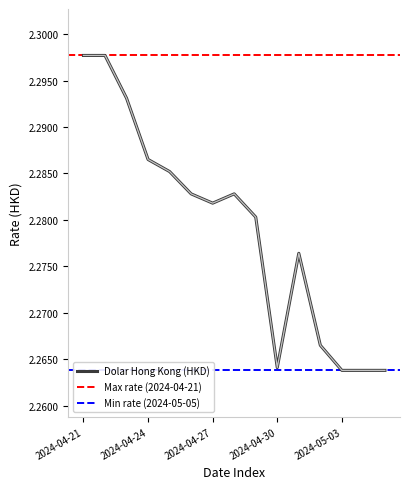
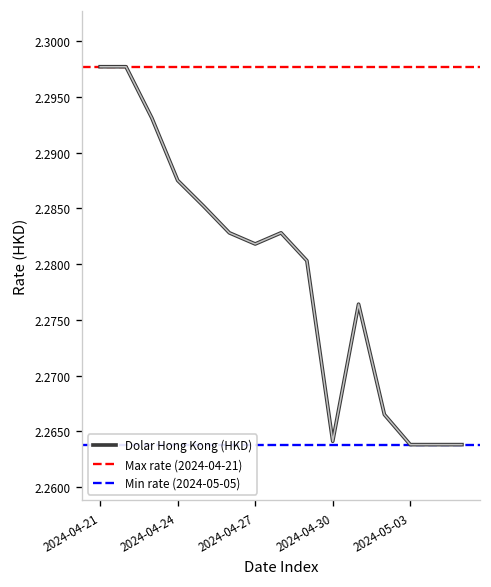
  {
    "2024-04-21": 2.298,
-   "2024-04-24": 2.287,
+   "2024-04-24": 2.288,
    "2024-04-27": 2.282,
    "2024-04-30": 2.264,
    "2024-05-03": 2.264
  }
